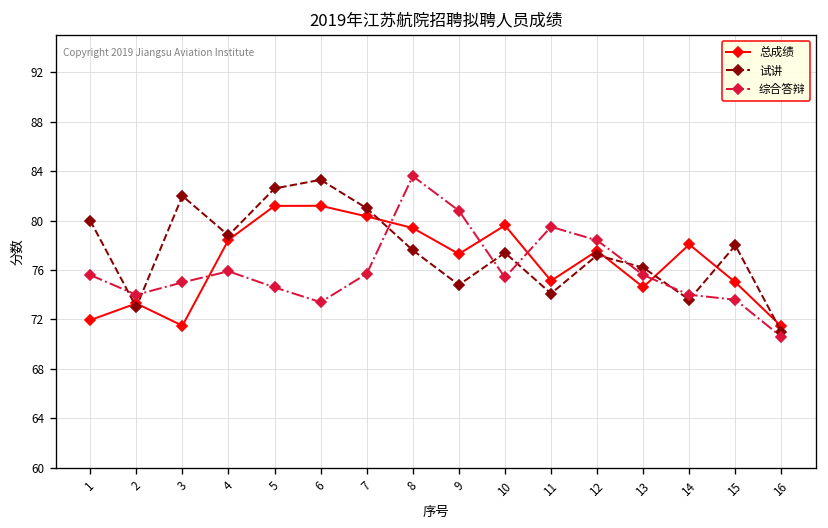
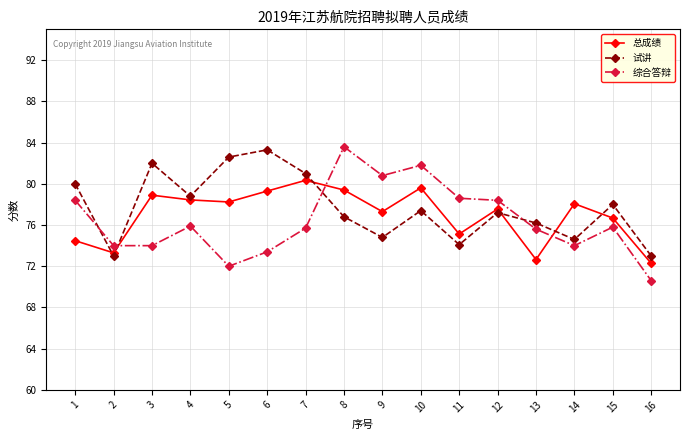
  {
    "总成绩": {
-     "1": 72.0,
+     "1": 74.5,
      "2": 73.3,
-     "3": 71.5,
+     "3": 78.9,
      "4": 78.4,
-     "5": 81.2,
-     "6": 81.2,
+     "5": 78.2,
+     "6": 79.3,
      "7": 80.3,
      "8": 79.4,
      "9": 77.3,
      "10": 79.6,
      "11": 75.1,
      "12": 77.6,
-     "13": 74.6,
+     "13": 72.7,
      "14": 78.1,
-     "15": 75.0,
-     "16": 71.4
+     "15": 76.7,
+     "16": 72.3
    },
    "试讲": {
      "1": 80.0,
      "2": 73.0,
      "3": 82.0,
      "4": 78.8,
      "5": 82.6,
      "6": 83.3,
      "7": 81.0,
-     "8": 77.6,
+     "8": 76.8,
      "9": 74.8,
      "10": 77.4,
      "11": 74.1,
      "12": 77.2,
      "13": 76.2,
-     "14": 73.6,
+     "14": 74.6,
      "15": 78.0,
-     "16": 71
+     "16": 73
    },
    "综合答辩": {
-     "1": 75.6,
+     "1": 78.4,
      "2": 74.0,
-     "3": 75,
+     "3": 74,
      "4": 75.9,
-     "5": 74.6,
+     "5": 72.0,
      "6": 73.4,
      "7": 75.7,
      "8": 83.6,
      "9": 80.8,
-     "10": 75.4,
-     "11": 79.5,
+     "10": 81.8,
+     "11": 78.6,
      "12": 78.4,
      "13": 75.6,
      "14": 74.0,
-     "15": 73.6,
+     "15": 75.8,
      "16": 70.6
    }
  }
